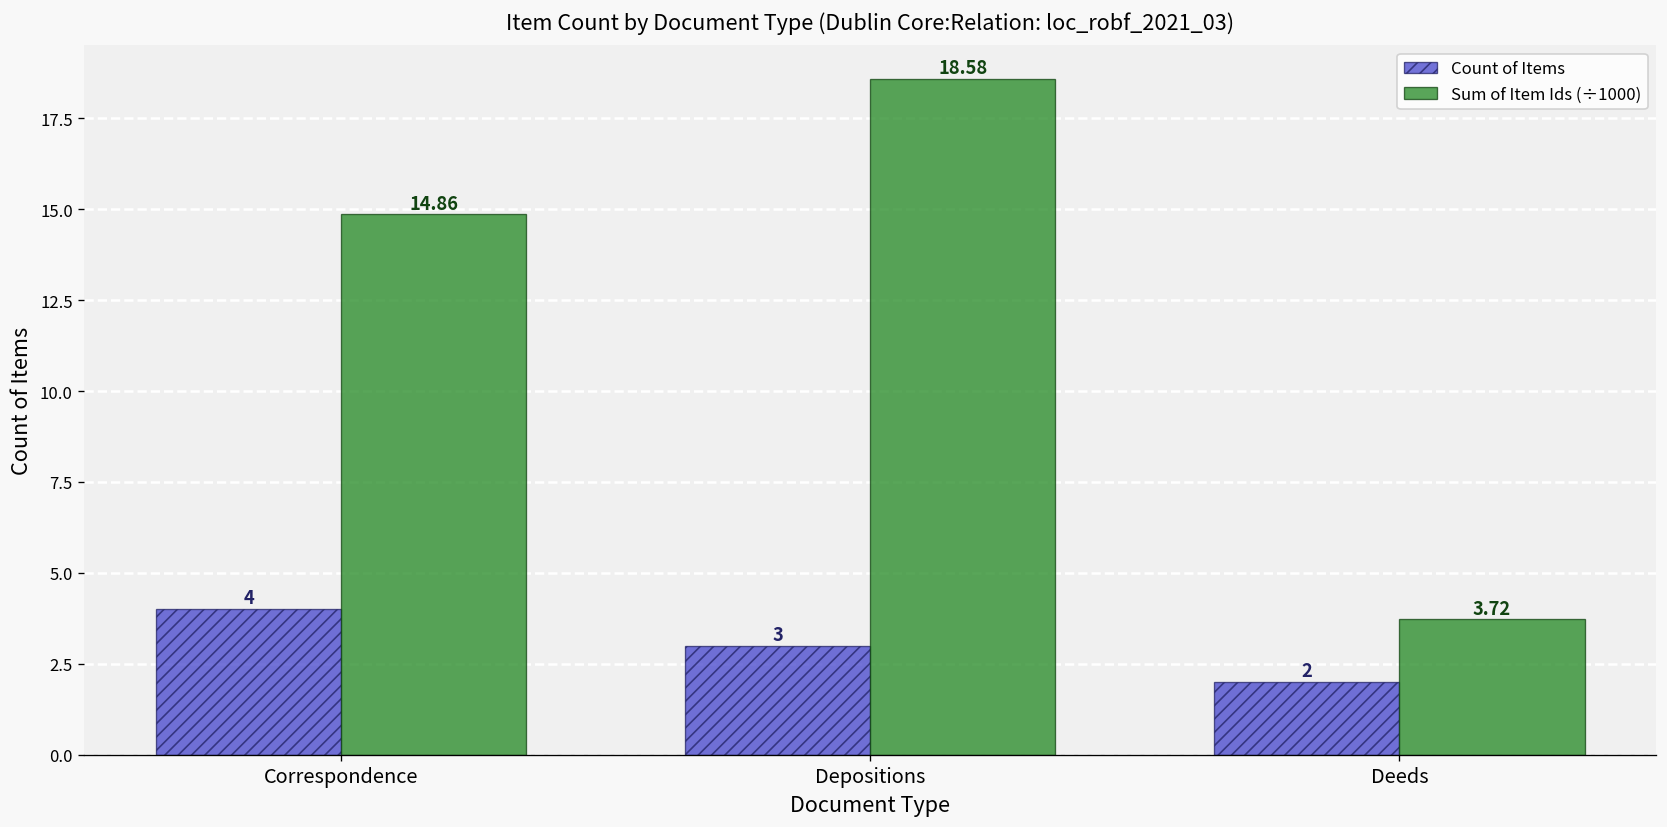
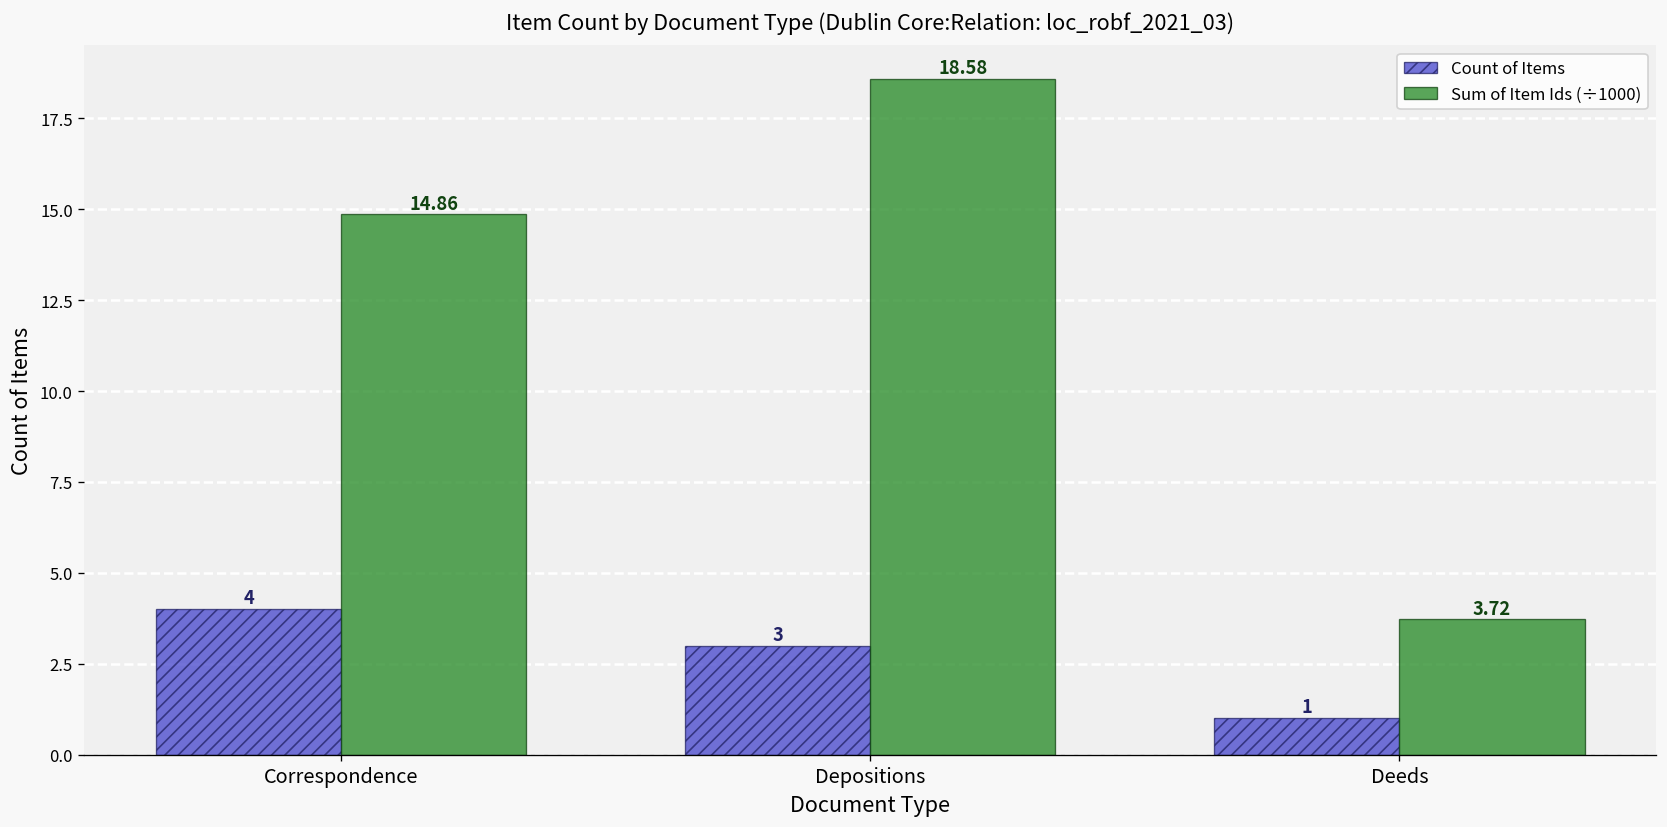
  {
    "Count of Items": {
      "Correspondence": 4,
      "Depositions": 3,
-     "Deeds": 2
+     "Deeds": 1
    },
    "Sum of Item Ids (÷1000)": {
      "Correspondence": 14.86,
      "Depositions": 18.58,
      "Deeds": 3.72
    }
  }
